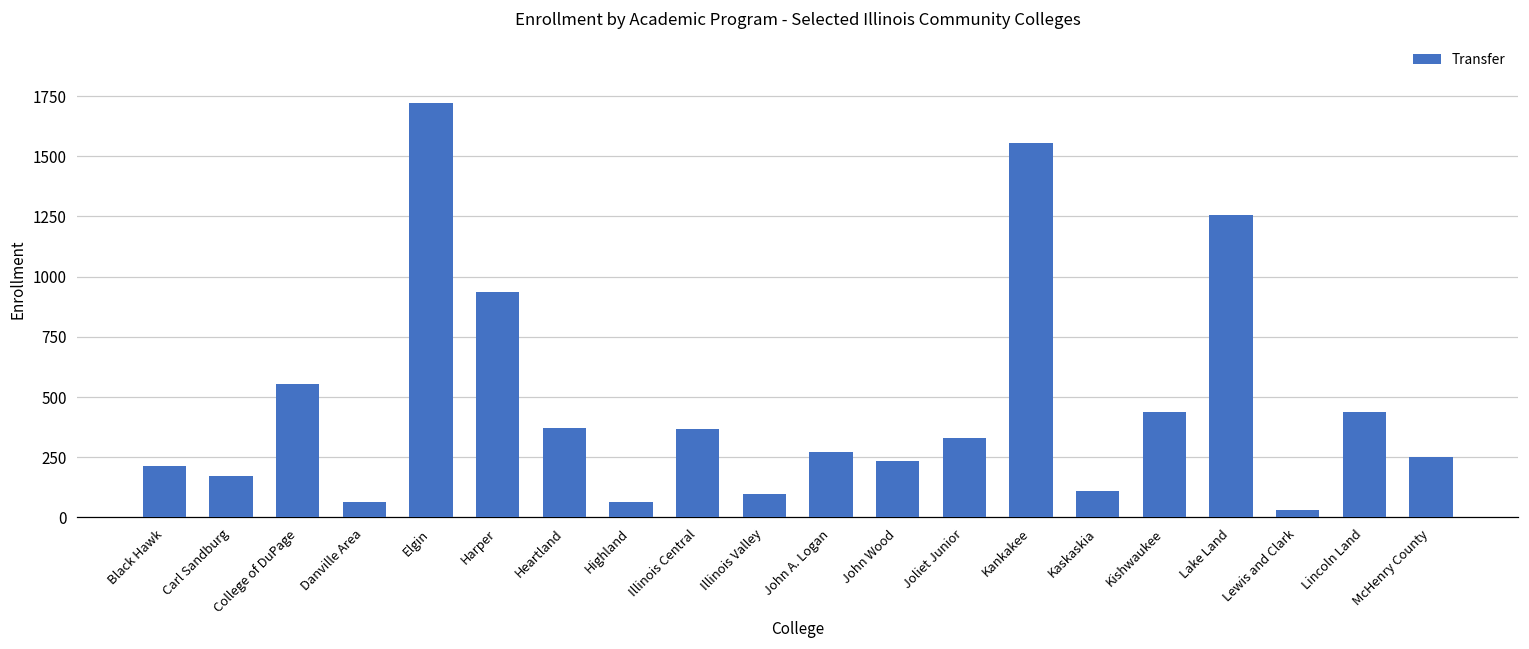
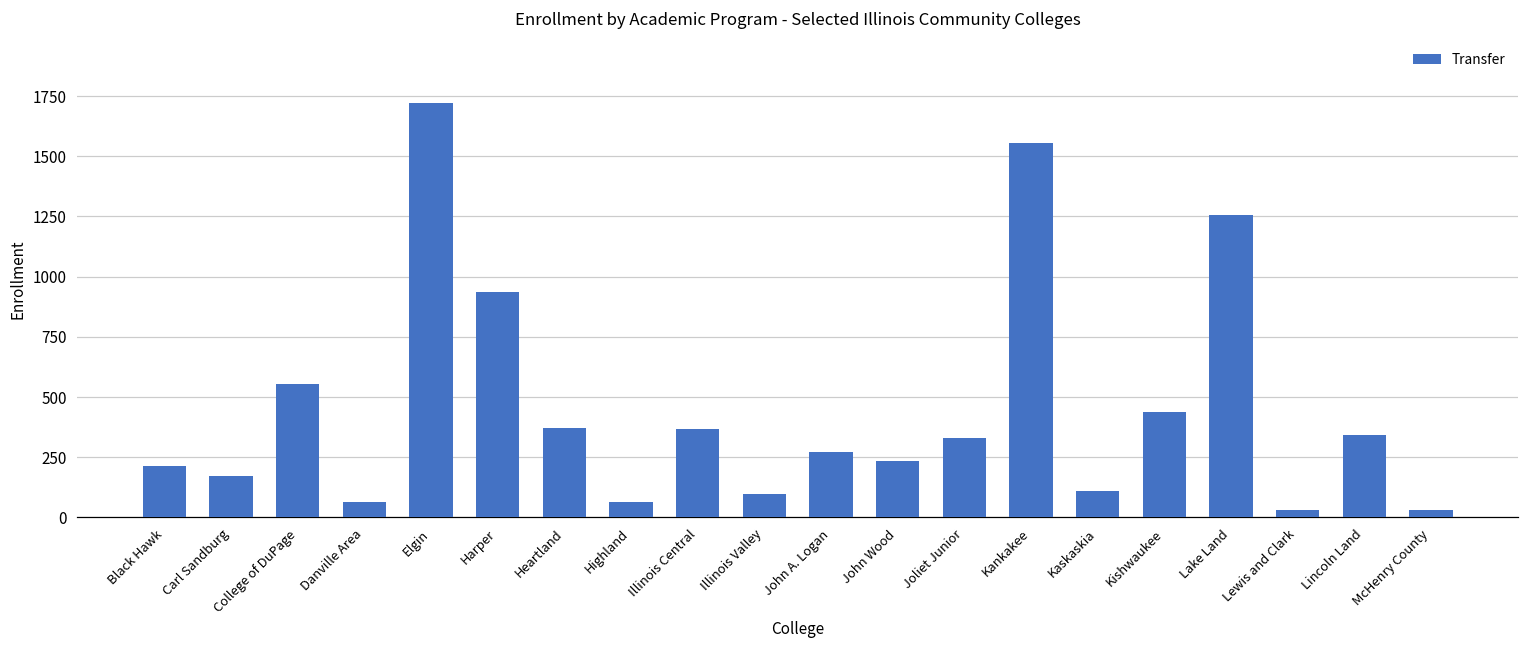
  {
    "Black Hawk": 220,
    "Carl Sandburg": 170,
    "College of DuPage": 550,
    "Danville Area": 60,
    "Elgin": 1720,
    "Harper": 940,
    "Heartland": 370,
    "Highland": 70,
    "Illinois Central": 370,
    "Illinois Valley": 100,
    "John A. Logan": 270,
    "John Wood": 240,
    "Joliet Junior": 330,
    "Kankakee": 1550,
    "Kaskaskia": 110,
    "Kishwaukee": 440,
    "Lake Land": 1260,
    "Lewis and Clark": 30,
-   "Lincoln Land": 440,
-   "McHenry County": 250
+   "Lincoln Land": 340,
+   "McHenry County": 30
  }
